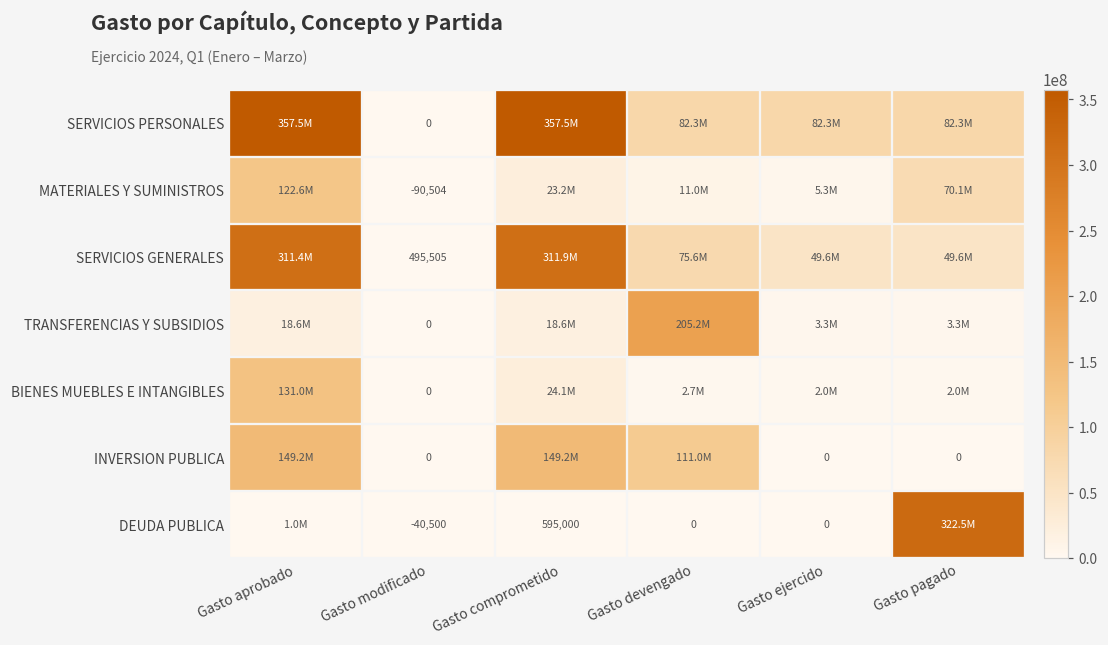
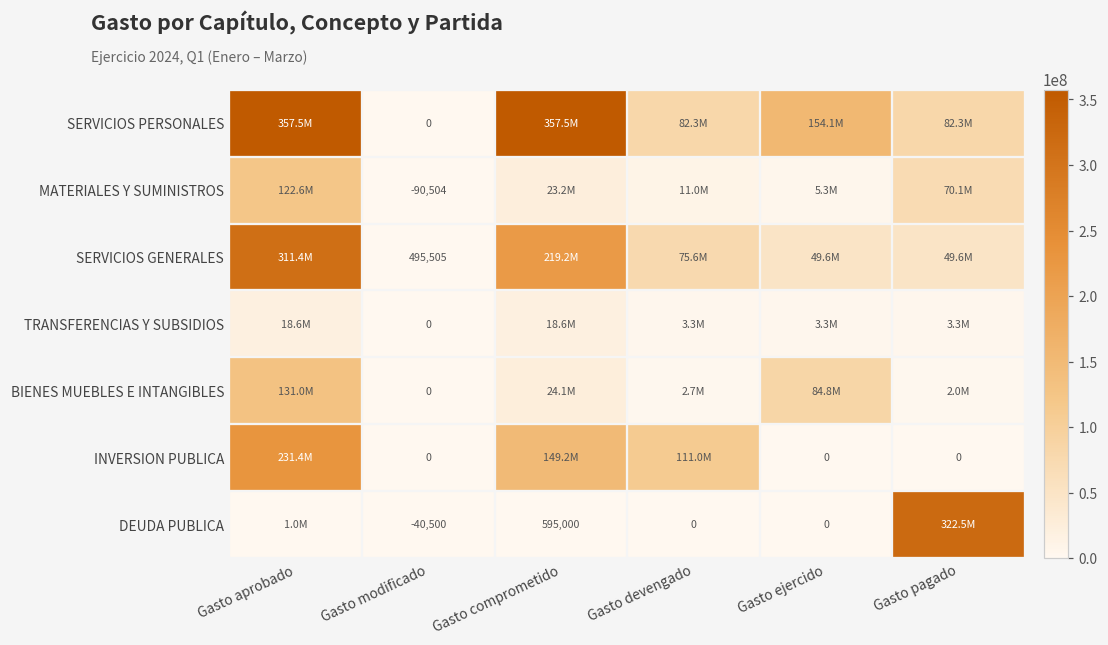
  {
    "SERVICIOS PERSONALES": {
      "Gasto aprobado": "357.5M",
      "Gasto modificado": "0",
      "Gasto comprometido": "357.5M",
      "Gasto devengado": "82.3M",
-     "Gasto ejercido": "82.3M",
+     "Gasto ejercido": "154.1M",
      "Gasto pagado": "82.3M"
    },
    "MATERIALES Y SUMINISTROS": {
      "Gasto aprobado": "122.6M",
      "Gasto modificado": "-90,504",
      "Gasto comprometido": "23.2M",
      "Gasto devengado": "11.0M",
      "Gasto ejercido": "5.3M",
      "Gasto pagado": "70.1M"
    },
    "SERVICIOS GENERALES": {
      "Gasto aprobado": "311.4M",
      "Gasto modificado": "495,505",
-     "Gasto comprometido": "311.9M",
+     "Gasto comprometido": "219.2M",
      "Gasto devengado": "75.6M",
      "Gasto ejercido": "49.6M",
      "Gasto pagado": "49.6M"
    },
    "TRANSFERENCIAS Y SUBSIDIOS": {
      "Gasto aprobado": "18.6M",
      "Gasto modificado": "0",
      "Gasto comprometido": "18.6M",
-     "Gasto devengado": "205.2M",
+     "Gasto devengado": "3.3M",
      "Gasto ejercido": "3.3M",
      "Gasto pagado": "3.3M"
    },
    "BIENES MUEBLES E INTANGIBLES": {
      "Gasto aprobado": "131.0M",
      "Gasto modificado": "0",
      "Gasto comprometido": "24.1M",
      "Gasto devengado": "2.7M",
-     "Gasto ejercido": "2.0M",
+     "Gasto ejercido": "84.8M",
      "Gasto pagado": "2.0M"
    },
    "INVERSION PUBLICA": {
-     "Gasto aprobado": "149.2M",
+     "Gasto aprobado": "231.4M",
      "Gasto modificado": "0",
      "Gasto comprometido": "149.2M",
      "Gasto devengado": "111.0M",
      "Gasto ejercido": "0",
      "Gasto pagado": "0"
    },
    "DEUDA PUBLICA": {
      "Gasto aprobado": "1.0M",
      "Gasto modificado": "-40,500",
      "Gasto comprometido": "595,000",
      "Gasto devengado": "0",
      "Gasto ejercido": "0",
      "Gasto pagado": "322.5M"
    }
  }
